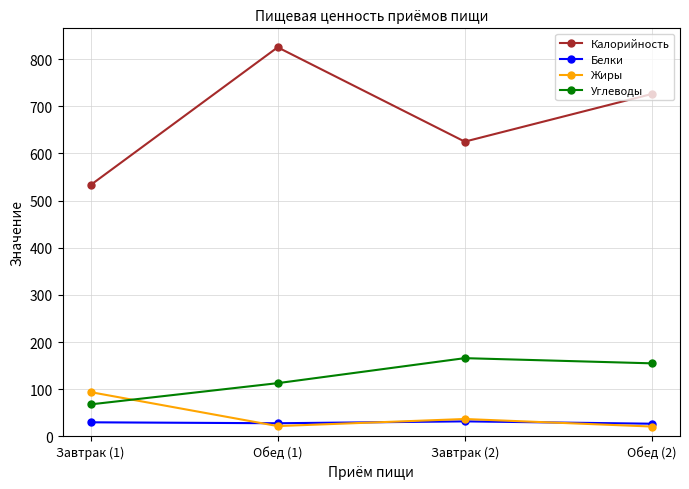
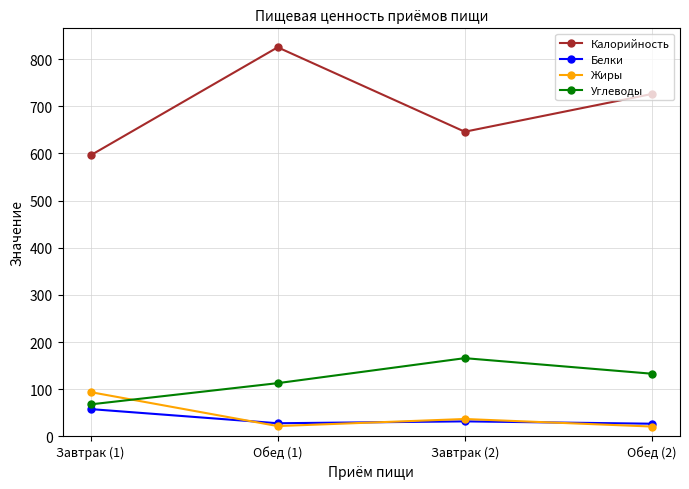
  {
    "Калорийность": {
-     "Завтрак (1)": 530,
+     "Завтрак (1)": 600,
      "Обед (1)": 830,
-     "Завтрак (2)": 630
+     "Завтрак (2)": 650
    },
    "Белки": {
-     "Завтрак (1)": 30,
+     "Завтрак (1)": 60,
      "Обед (1)": 30,
      "Обед (2)": 30
    },
    "Жиры": {
      "Завтрак (1)": 90,
      "Обед (1)": 20,
      "Обед (2)": 20
    },
    "Углеводы": {
      "Завтрак (1)": 70,
      "Обед (1)": 110,
      "Завтрак (2)": 170,
-     "Обед (2)": 160
+     "Обед (2)": 130
    }
  }
